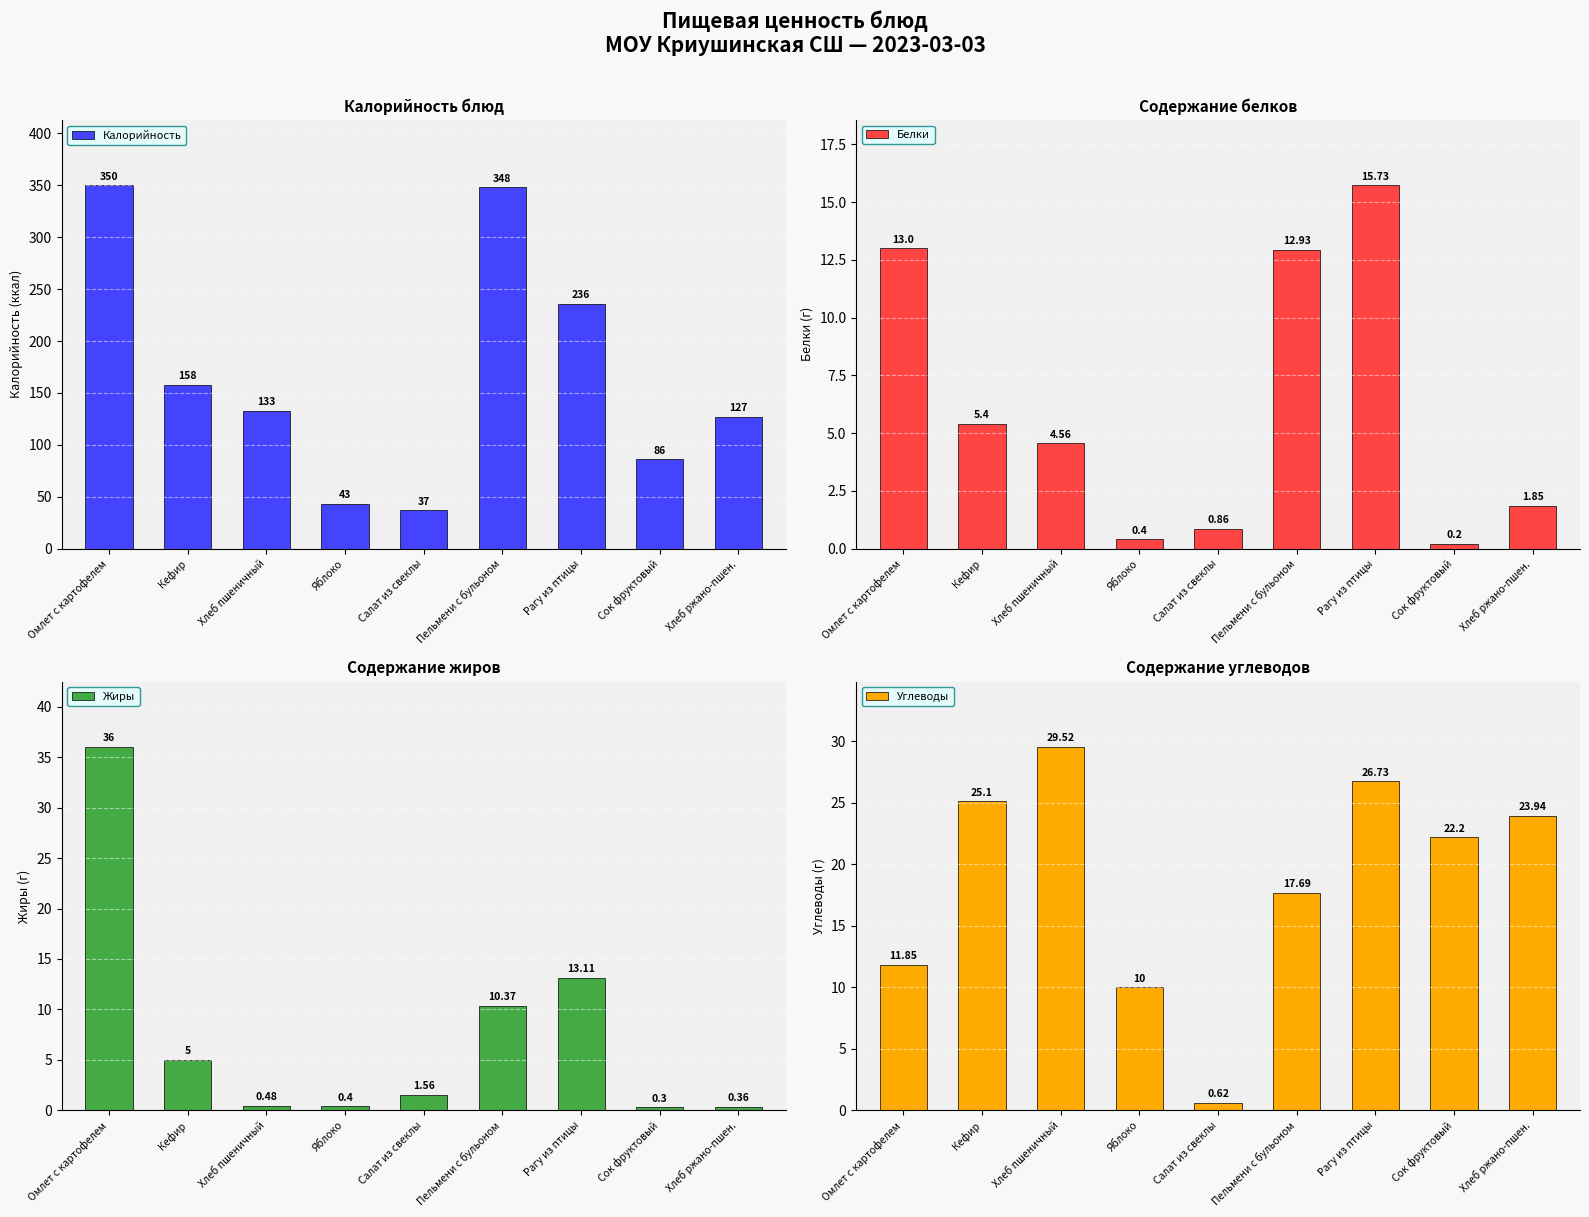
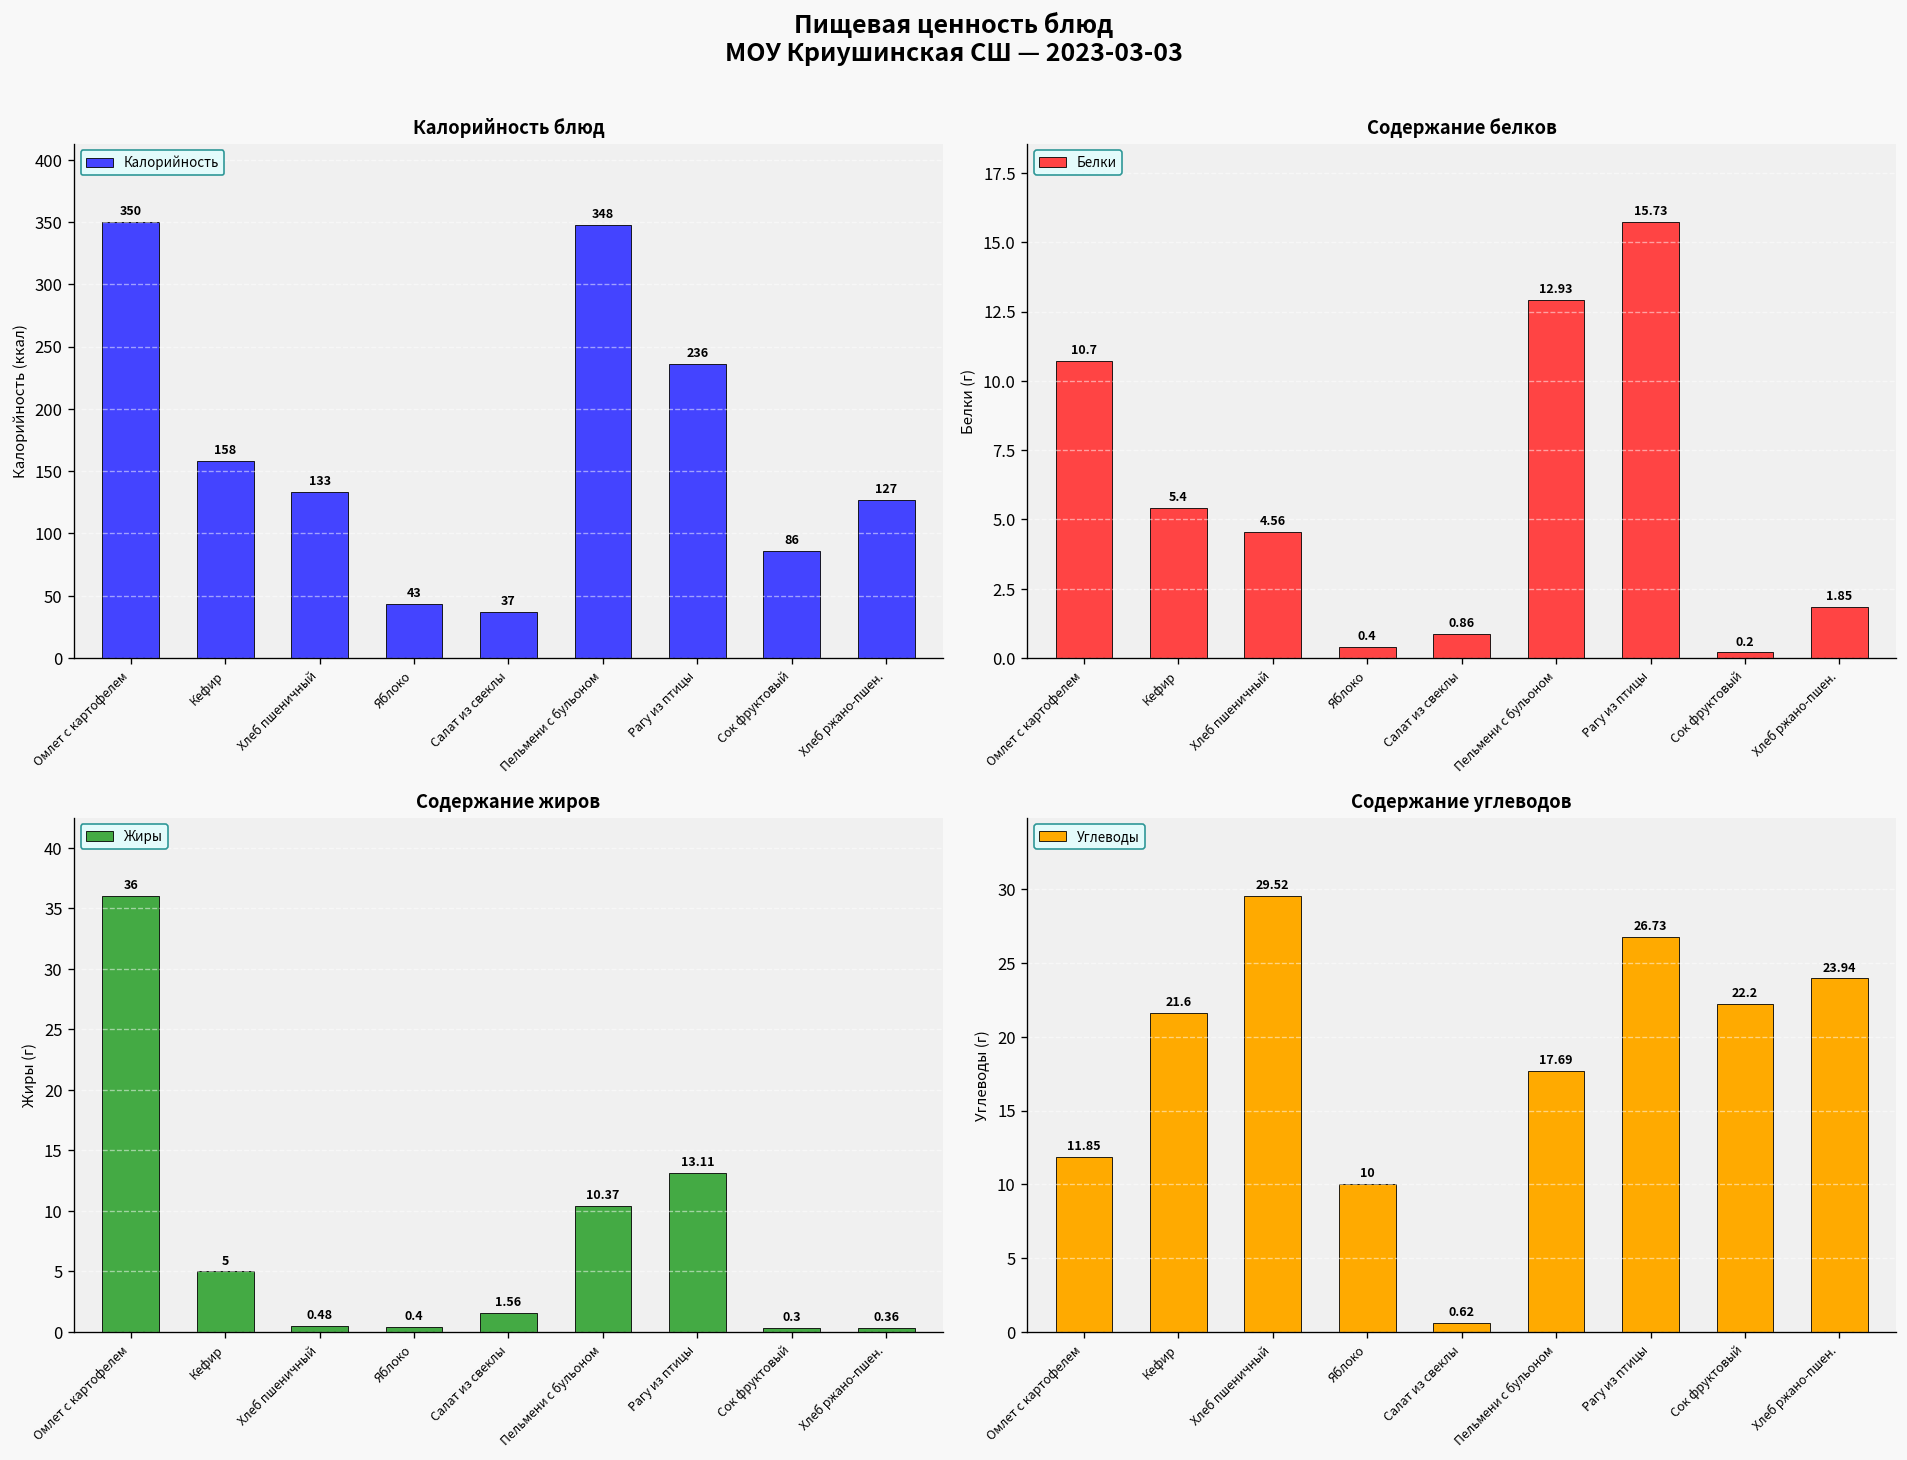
  {
    "Калорийность блюд": {
      "Омлет с картофелем": 350,
      "Кефир": 158,
      "Хлеб пшеничный": 133,
      "Яблоко": 43,
      "Салат из свеклы": 37,
      "Пельмени с бульоном": 348,
      "Рагу из птицы": 236,
      "Сок фруктовый": 86,
      "Хлеб ржано-пшен.": 127
    },
    "Содержание белков": {
-     "Омлет с картофелем": 13.0,
+     "Омлет с картофелем": 10.7,
      "Кефир": 5.4,
      "Хлеб пшеничный": 4.56,
      "Яблоко": 0.4,
      "Салат из свеклы": 0.86,
      "Пельмени с бульоном": 12.93,
      "Рагу из птицы": 15.73,
      "Сок фруктовый": 0.2,
      "Хлеб ржано-пшен.": 1.85
    },
    "Содержание жиров": {
      "Омлет с картофелем": 36,
      "Кефир": 5,
      "Хлеб пшеничный": 0.48,
      "Яблоко": 0.4,
      "Салат из свеклы": 1.56,
      "Пельмени с бульоном": 10.37,
      "Рагу из птицы": 13.11,
      "Сок фруктовый": 0.3,
      "Хлеб ржано-пшен.": 0.36
    },
    "Содержание углеводов": {
      "Омлет с картофелем": 11.85,
-     "Кефир": 25.1,
+     "Кефир": 21.6,
      "Хлеб пшеничный": 29.52,
      "Яблоко": 10,
      "Салат из свеклы": 0.62,
      "Пельмени с бульоном": 17.69,
      "Рагу из птицы": 26.73,
      "Сок фруктовый": 22.2,
      "Хлеб ржано-пшен.": 23.94
    }
  }
